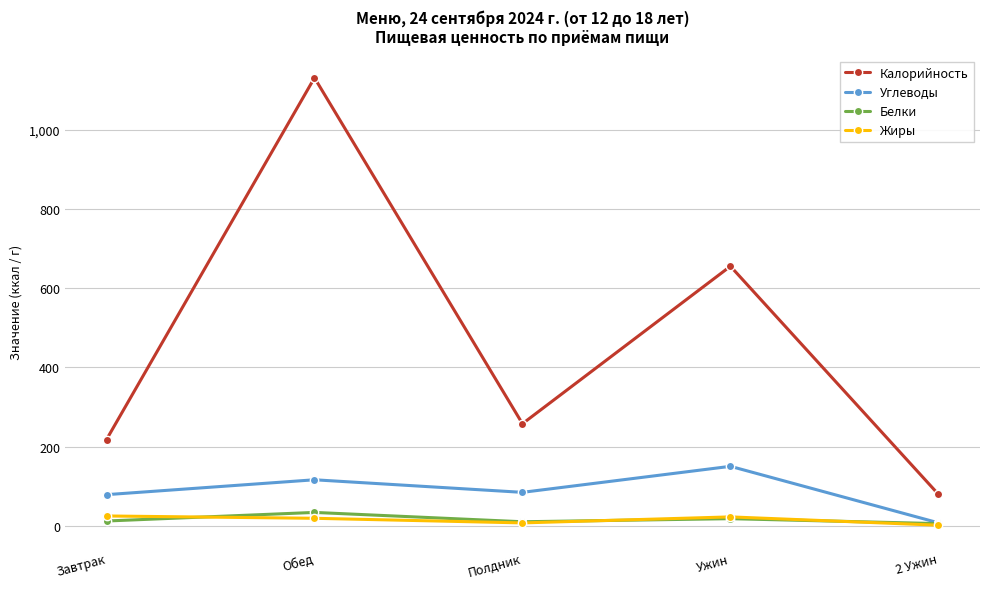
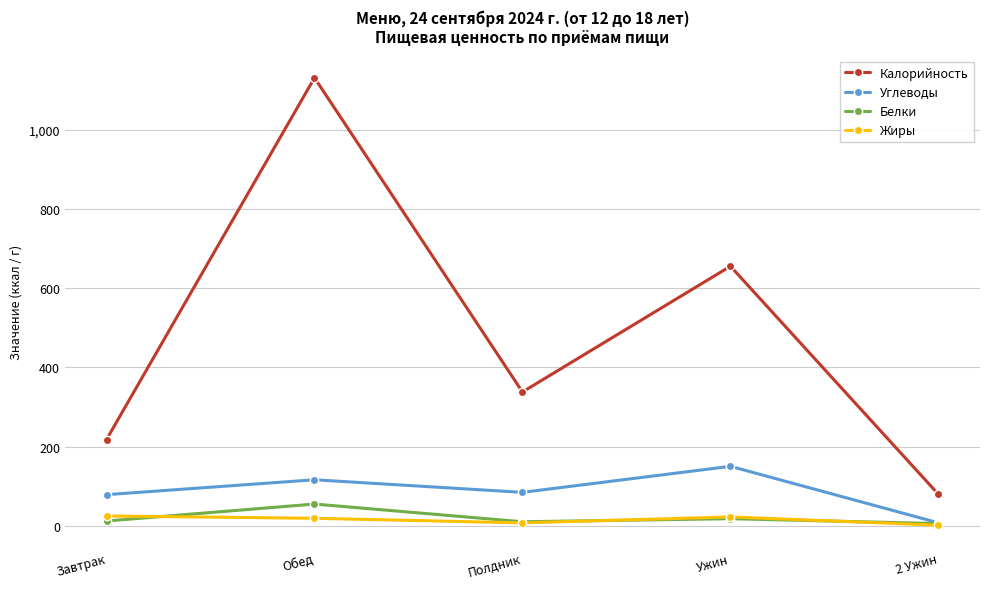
  {
    "Калорийность": {
      "Завтрак": "220",
      "Обед": "1,130",
-     "Полдник": "260",
+     "Полдник": "340",
      "Ужин": "660",
      "2 Ужин": "80"
    },
    "Углеводы": {
      "Завтрак": "80",
      "Обед": "120",
      "Полдник": "80",
      "Ужин": "150"
    },
    "Белки": {
      "Завтрак": "10",
-     "Обед": "30"
+     "Обед": "60"
    },
    "Жиры": {
      "Завтрак": "30",
      "Обед": "20"
    }
  }
